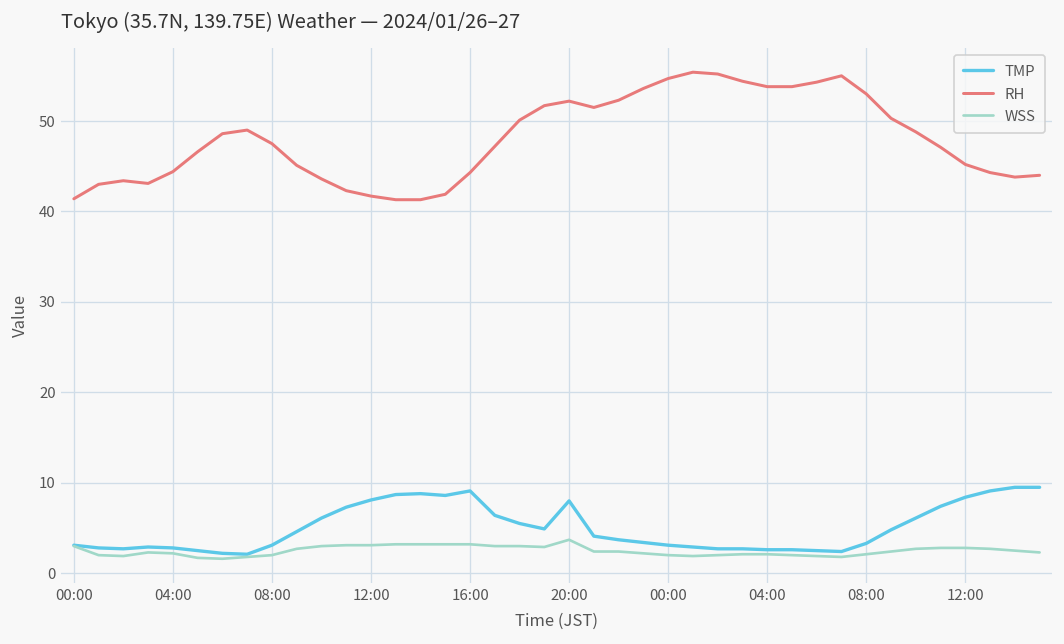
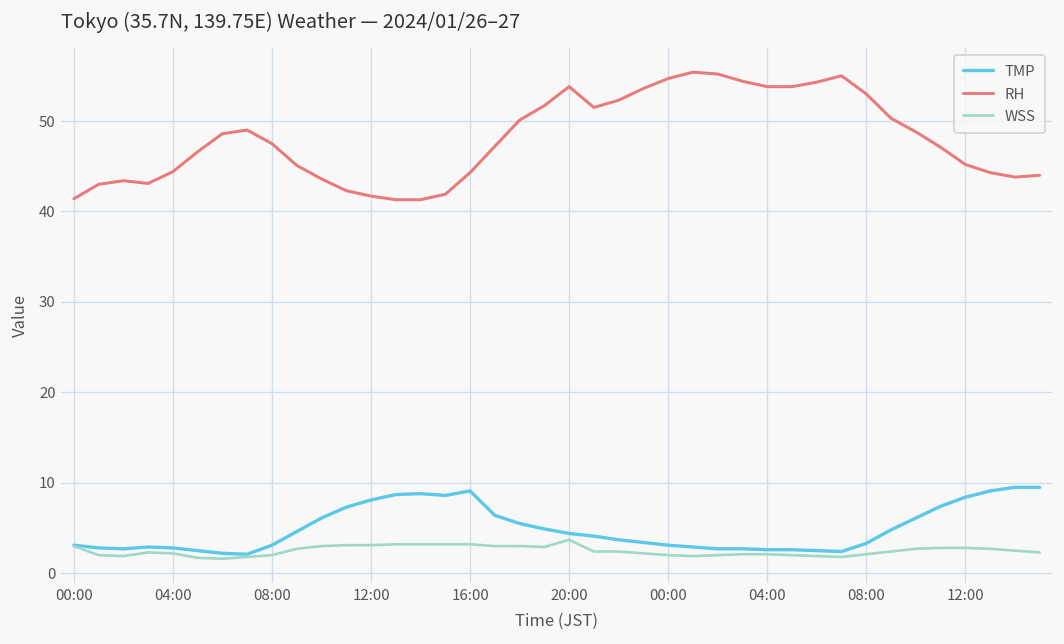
  {
    "TMP": {
      "16:00": 9,
-     "20:00": 8
+     "20:00": 4
    },
    "RH": {
      "16:00": 44,
-     "20:00": 52
+     "20:00": 54
    },
    "WSS": {
      "16:00": 3,
      "20:00": 4
    }
  }
